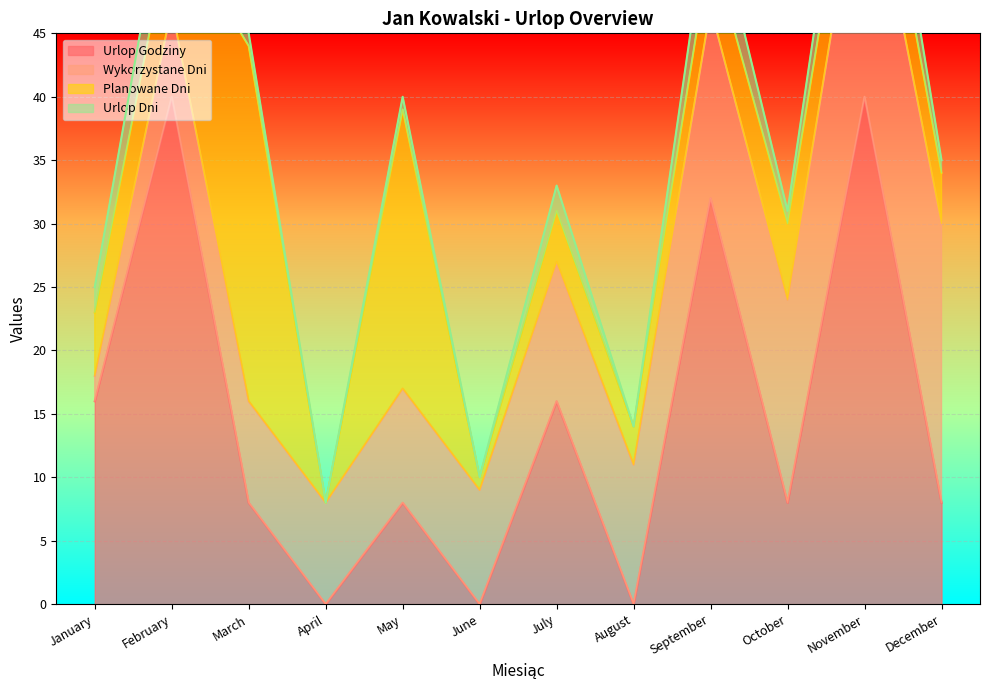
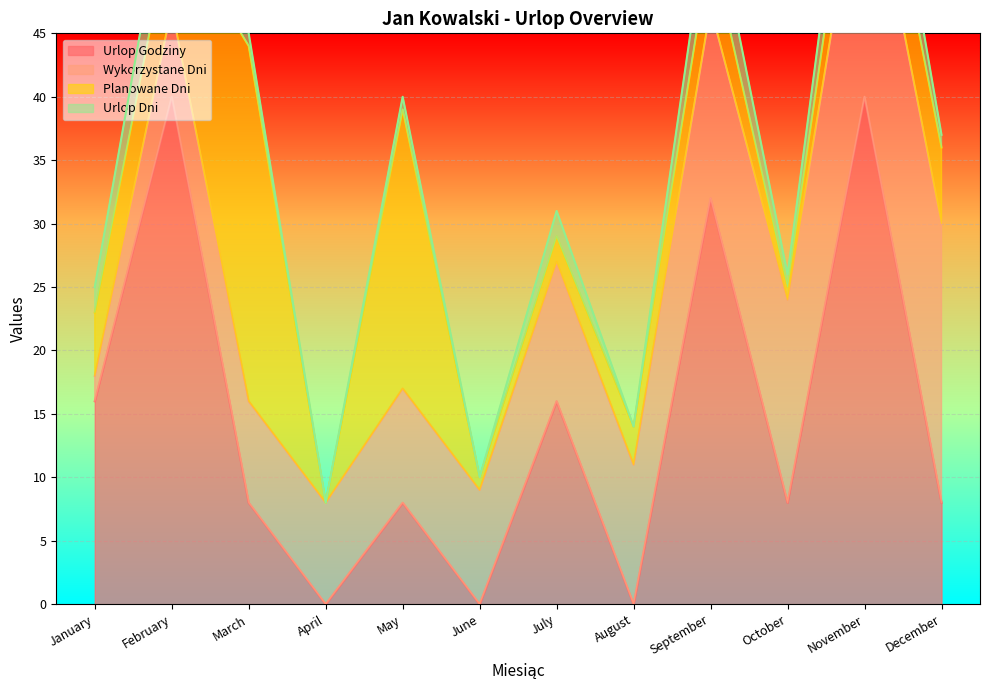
  {
    "Planowane Dni": {
      "January": 5,
      "March": 28,
      "May": 22,
-     "July": 4,
-     "October": 6,
-     "December": 4
+     "July": 2,
+     "October": 1,
+     "December": 6
    },
    "Urlop Dni": {
      "January": 2,
      "March": 1,
      "May": 1,
      "July": 2,
      "October": 1,
      "December": 1
    }
  }
